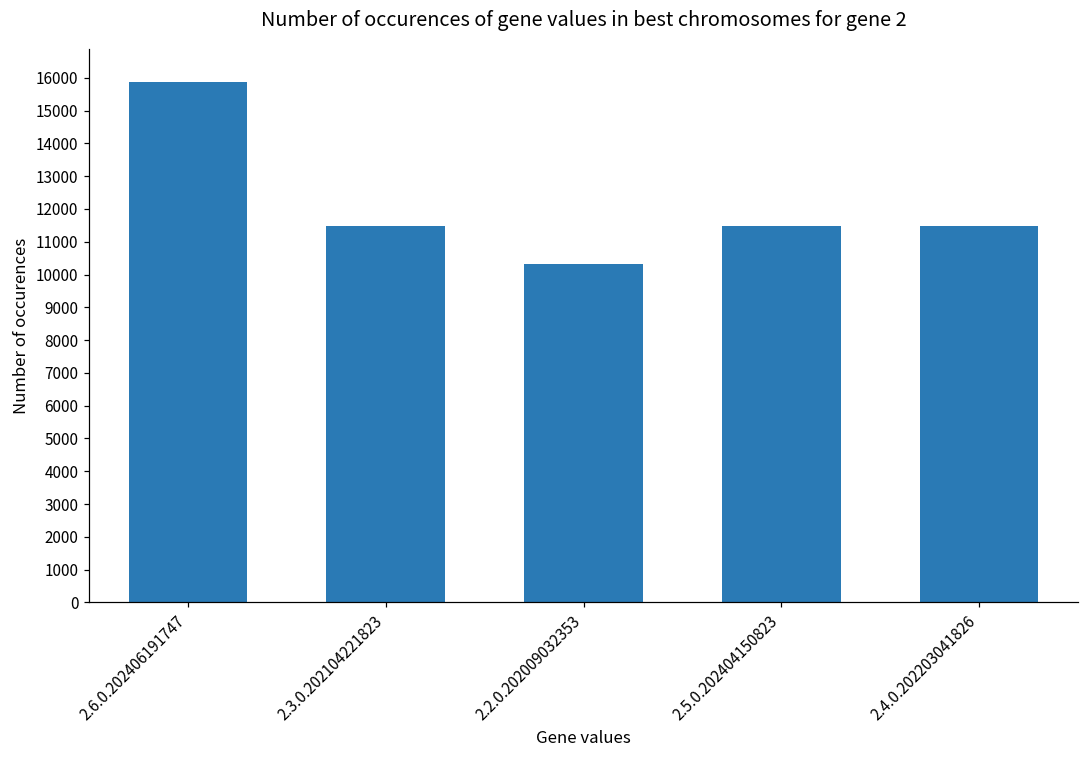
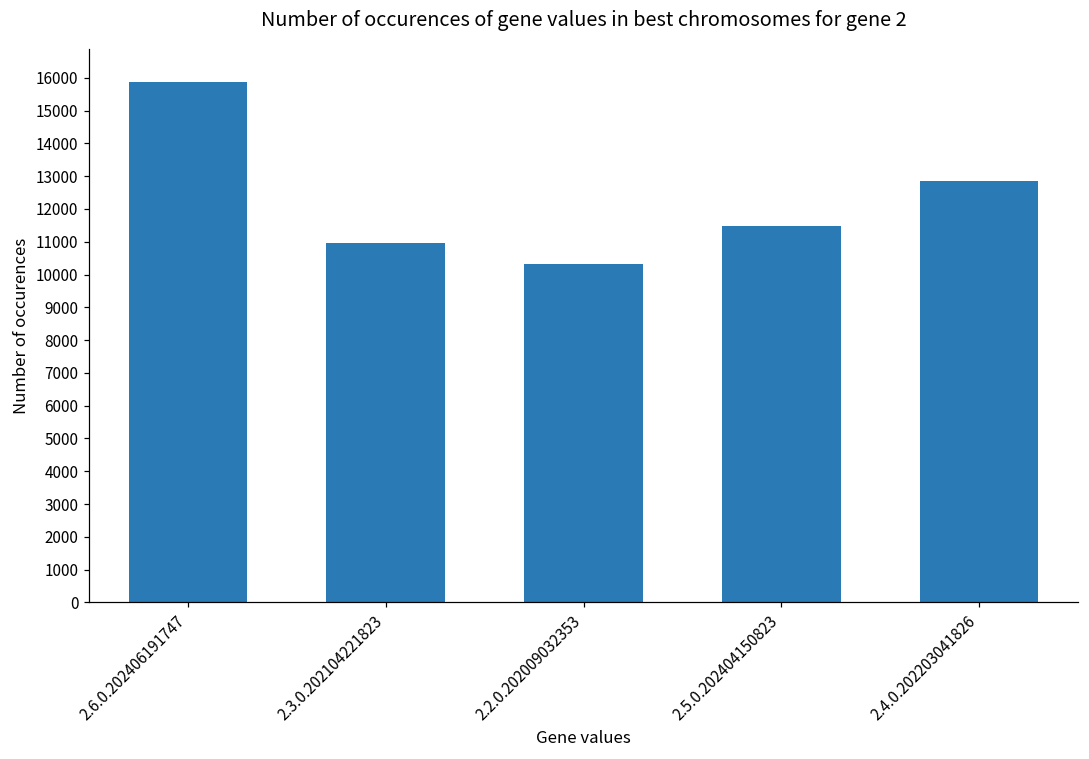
  {
    "2.6.0.202406191747": 15900,
-   "2.3.0.202104221823": 11500,
+   "2.3.0.202104221823": 11000,
    "2.2.0.202009032353": 10300,
    "2.5.0.202404150823": 11500,
-   "2.4.0.202203041826": 11500
+   "2.4.0.202203041826": 12900
  }
